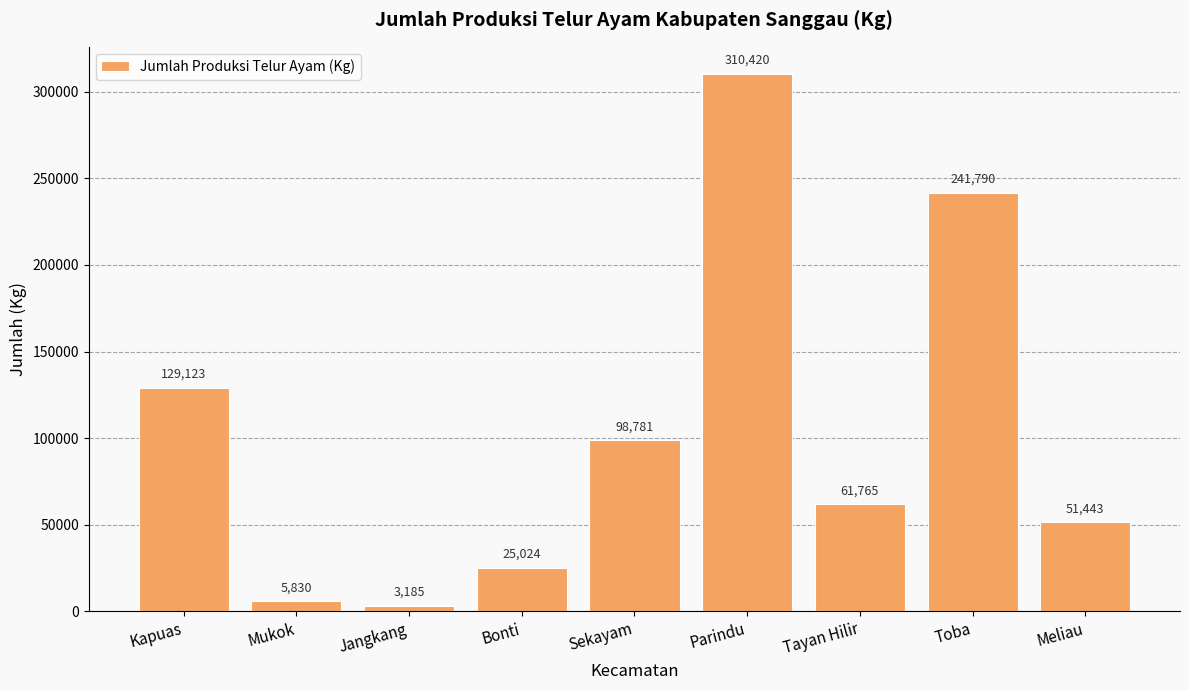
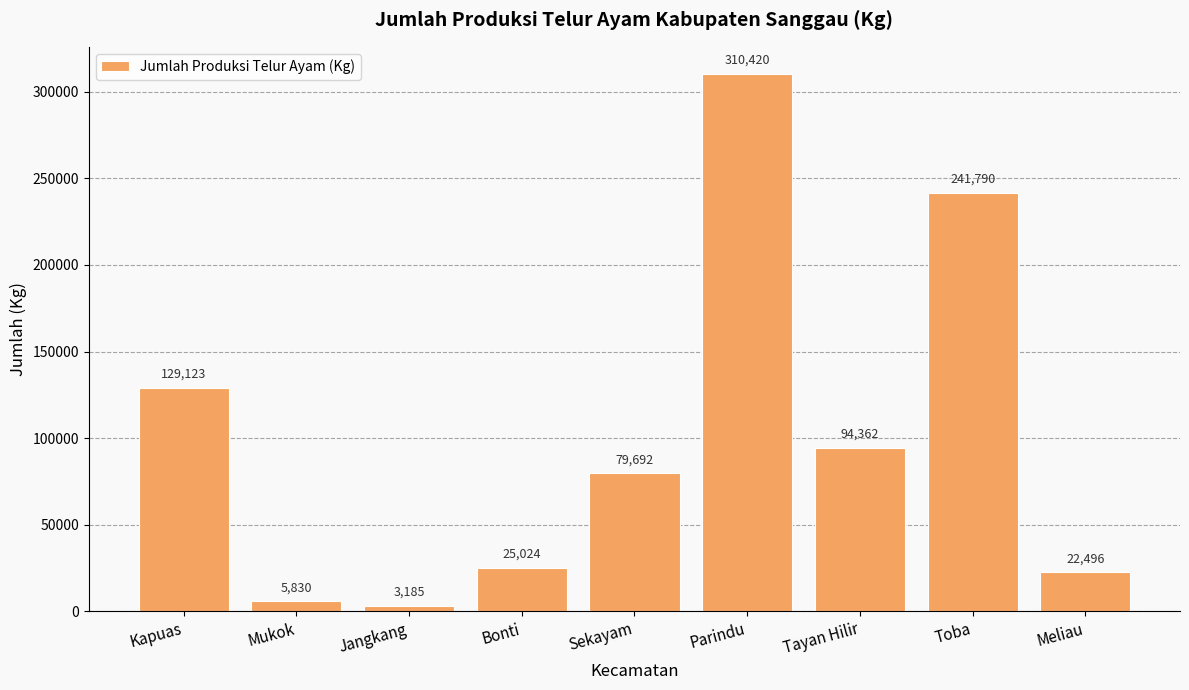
  {
    "Kapuas": "129,123",
    "Mukok": "5,830",
    "Jangkang": "3,185",
    "Bonti": "25,024",
-   "Sekayam": "98,781",
+   "Sekayam": "79,692",
    "Parindu": "310,420",
-   "Tayan Hilir": "61,765",
+   "Tayan Hilir": "94,362",
    "Toba": "241,790",
-   "Meliau": "51,443"
+   "Meliau": "22,496"
  }
